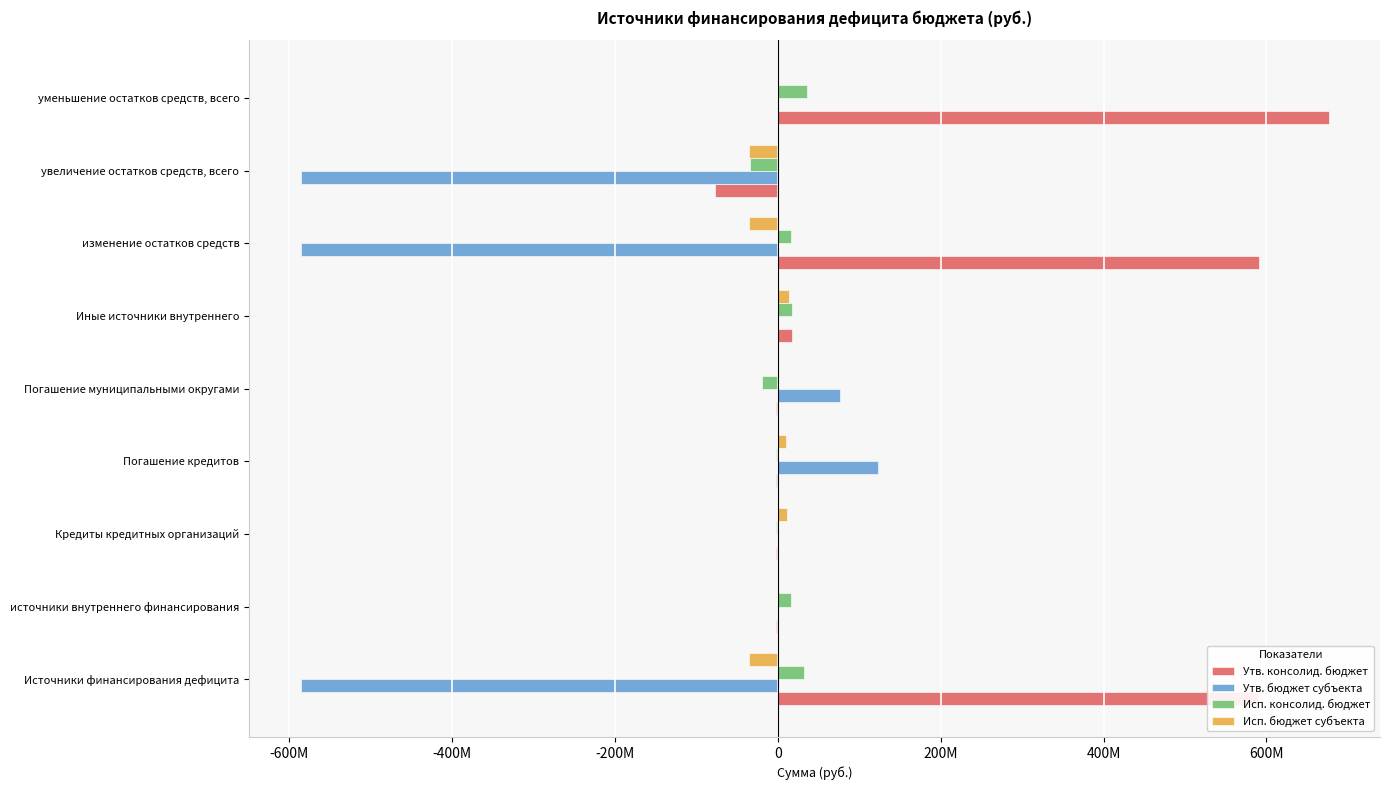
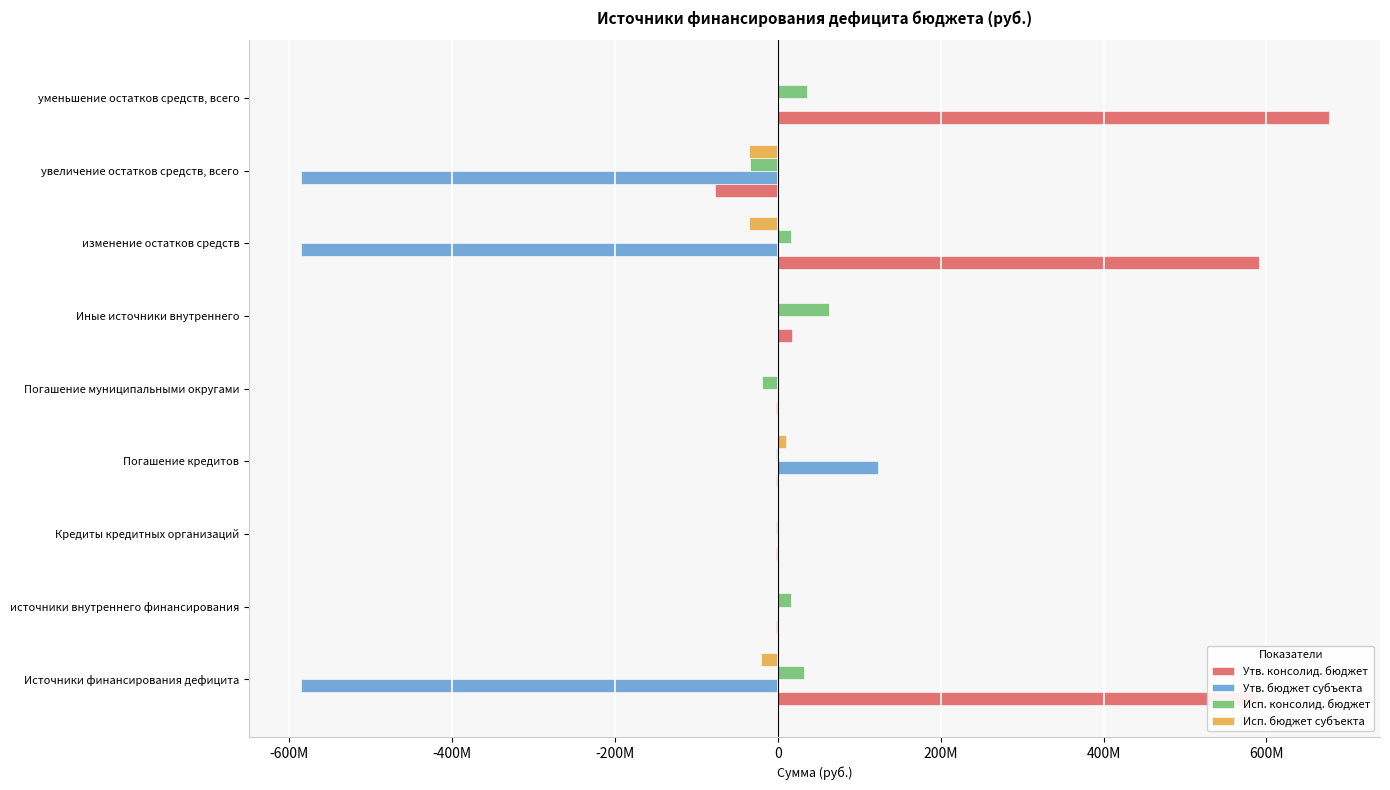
  {
    "Утв. консолид. бюджет": {
      "уменьшение остатков средств, всего": 680000000,
      "увеличение остатков средств, всего": -80000000,
      "изменение остатков средств": 590000000,
      "Иные источники внутреннего": 20000000
    },
    "Утв. бюджет субъекта": {
      "увеличение остатков средств, всего": -590000000,
      "изменение остатков средств": -590000000,
      "Иные источники внутреннего": 0,
-     "Погашение муниципальными округами": 80000000,
+     "Погашение муниципальными округами": 0,
      "Погашение кредитов": 120000000,
      "Кредиты кредитных организаций": 0,
      "источники внутреннего финансирования": 0,
      "Источники финансирования дефицита": -590000000
    },
    "Исп. консолид. бюджет": {
      "уменьшение остатков средств, всего": 40000000,
      "увеличение остатков средств, всего": -30000000,
      "изменение остатков средств": 20000000,
-     "Иные источники внутреннего": 20000000,
+     "Иные источники внутреннего": 60000000,
      "Погашение муниципальными округами": -20000000,
      "источники внутреннего финансирования": 20000000,
      "Источники финансирования дефицита": 30000000
    },
    "Исп. бюджет субъекта": {
      "увеличение остатков средств, всего": -40000000,
      "изменение остатков средств": -40000000,
-     "Иные источники внутреннего": 10000000,
+     "Иные источники внутреннего": 0,
      "Погашение муниципальными округами": 0,
      "Погашение кредитов": 10000000,
-     "Кредиты кредитных организаций": 10000000,
+     "Кредиты кредитных организаций": 0,
      "источники внутреннего финансирования": 0,
-     "Источники финансирования дефицита": -40000000
+     "Источники финансирования дефицита": -20000000
    }
  }
